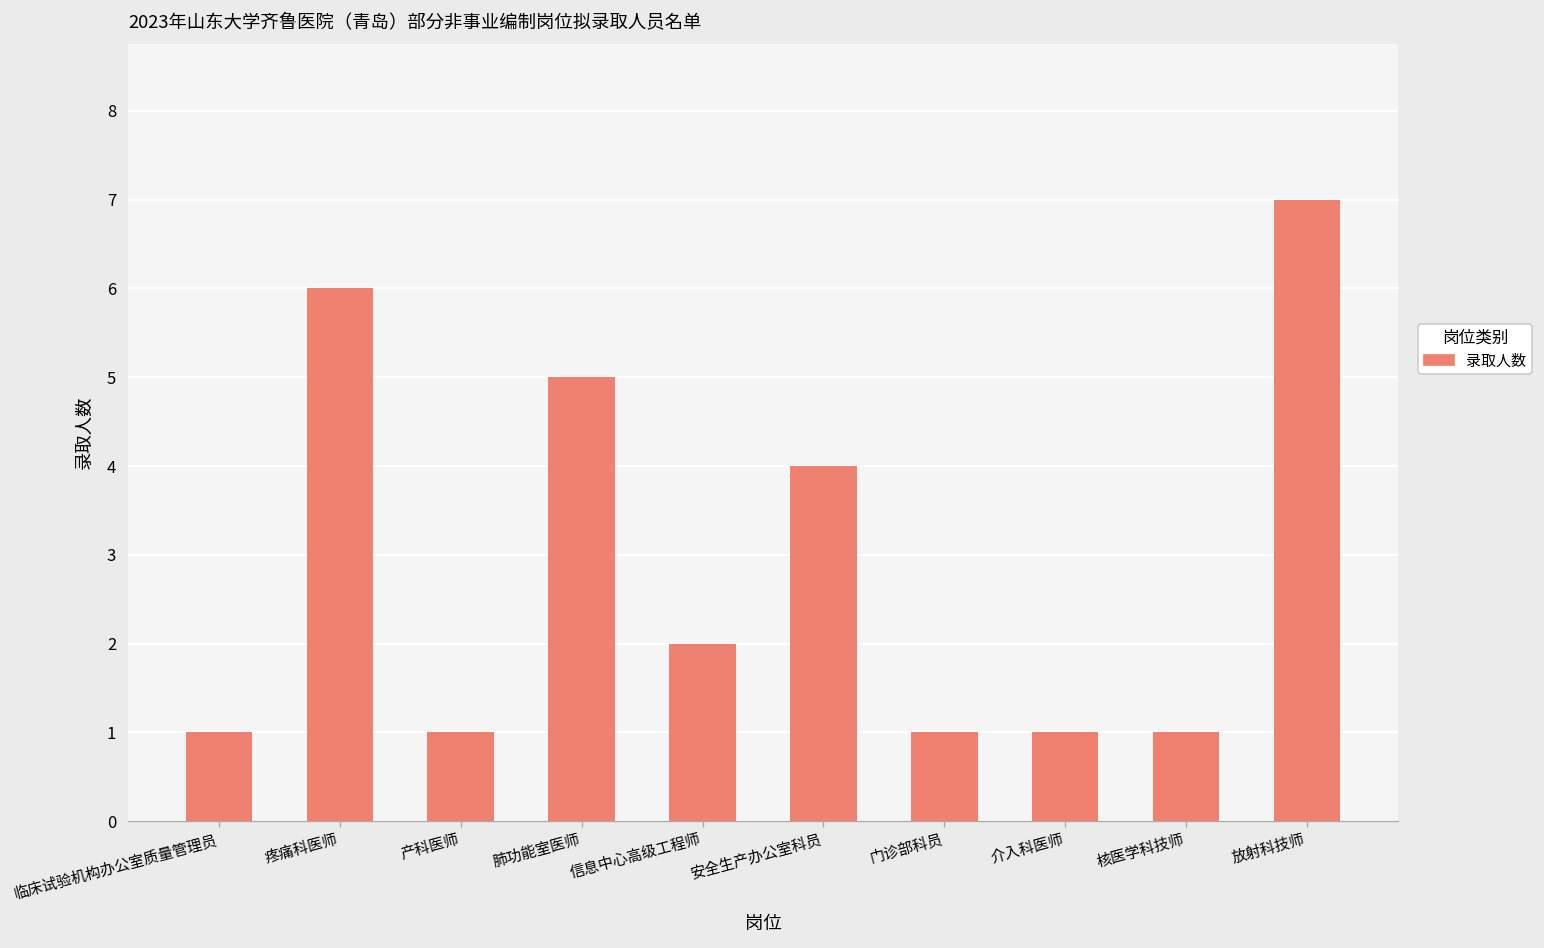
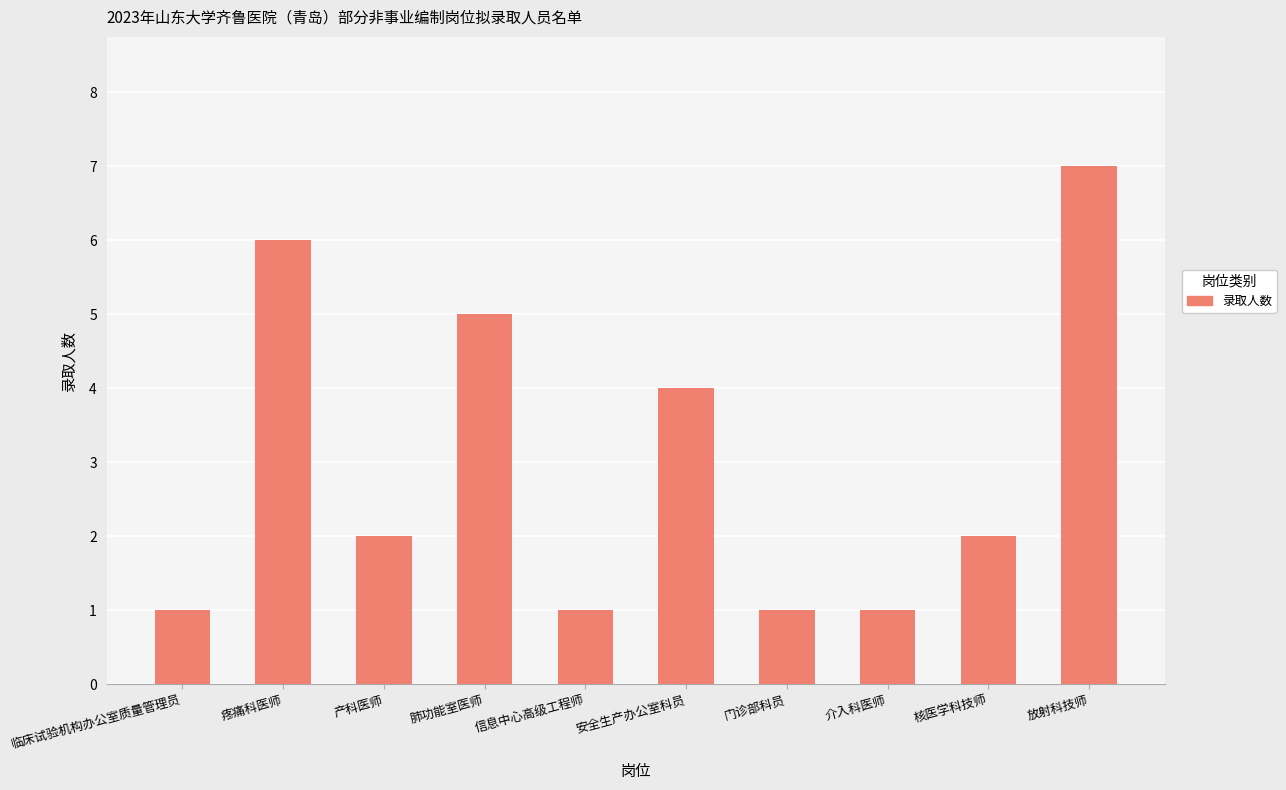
  {
    "临床试验机构办公室质量管理员": 1,
    "疼痛科医师": 6,
-   "产科医师": 1,
+   "产科医师": 2,
    "肺功能室医师": 5,
-   "信息中心高级工程师": 2,
+   "信息中心高级工程师": 1,
    "安全生产办公室科员": 4,
    "门诊部科员": 1,
    "介入科医师": 1,
-   "核医学科技师": 1,
+   "核医学科技师": 2,
    "放射科技师": 7
  }
